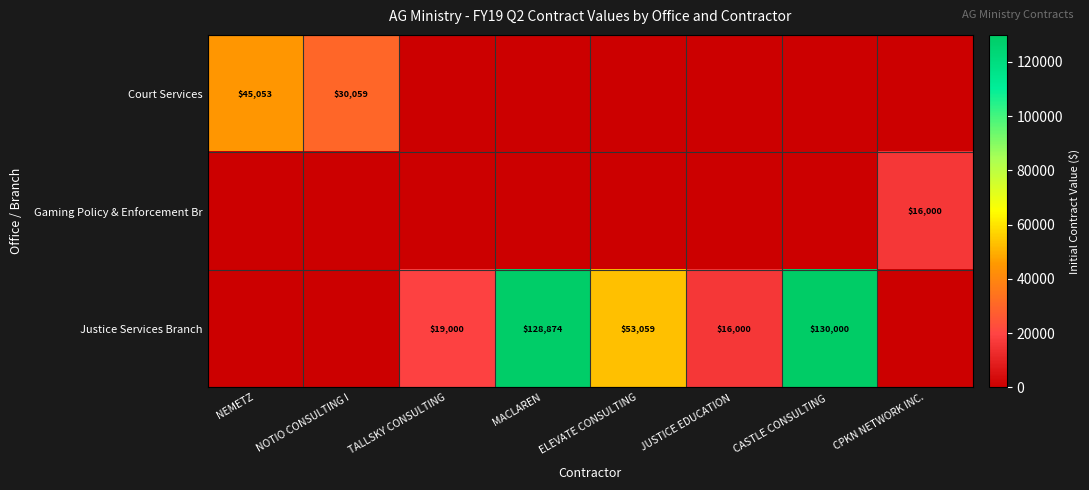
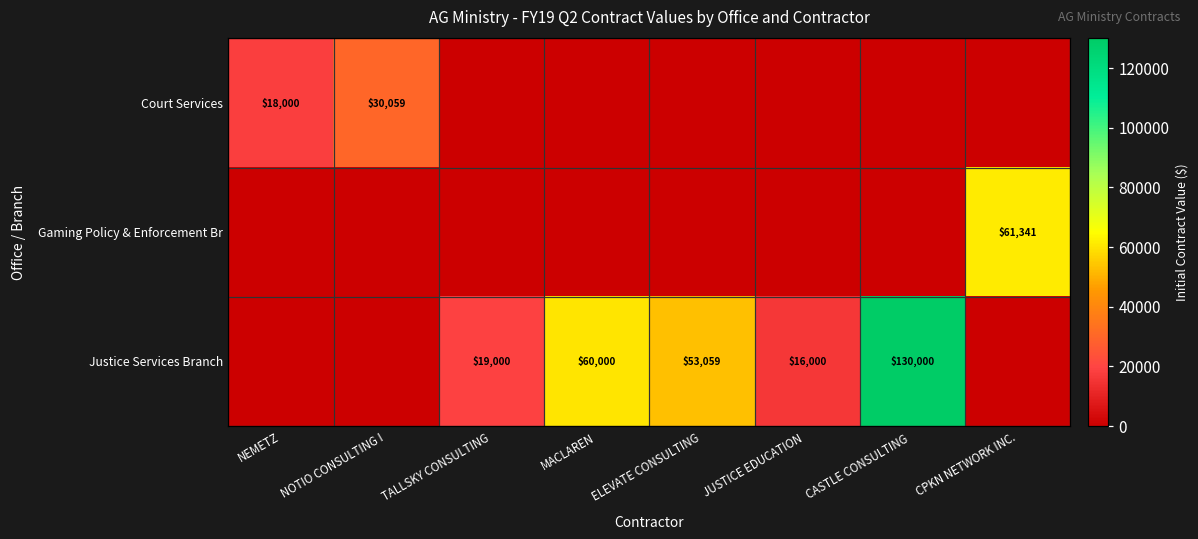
  {
    "Court Services": {
-     "NEMETZ": "$45,053",
+     "NEMETZ": "$18,000",
      "NOTIO CONSULTING I": "$30,059"
    },
    "Gaming Policy & Enforcement Br": {
-     "CPKN NETWORK INC.": "$16,000"
+     "CPKN NETWORK INC.": "$61,341"
    },
    "Justice Services Branch": {
      "TALLSKY CONSULTING": "$19,000",
-     "MACLAREN": "$128,874",
+     "MACLAREN": "$60,000",
      "ELEVATE CONSULTING": "$53,059",
      "JUSTICE EDUCATION": "$16,000",
      "CASTLE CONSULTING": "$130,000"
    }
  }
